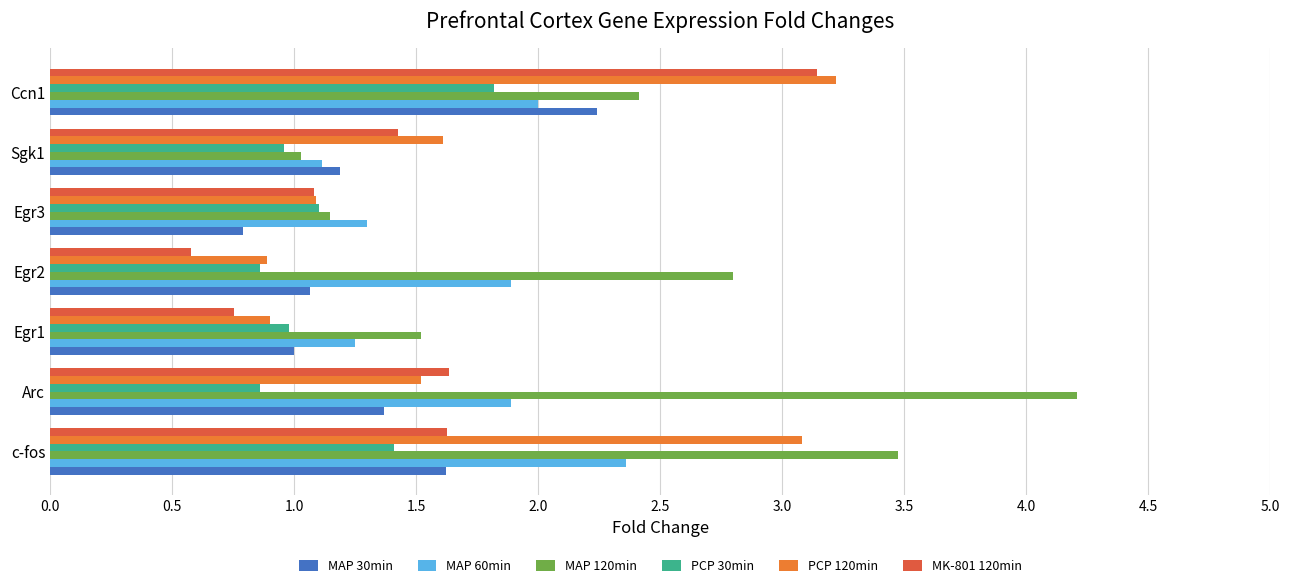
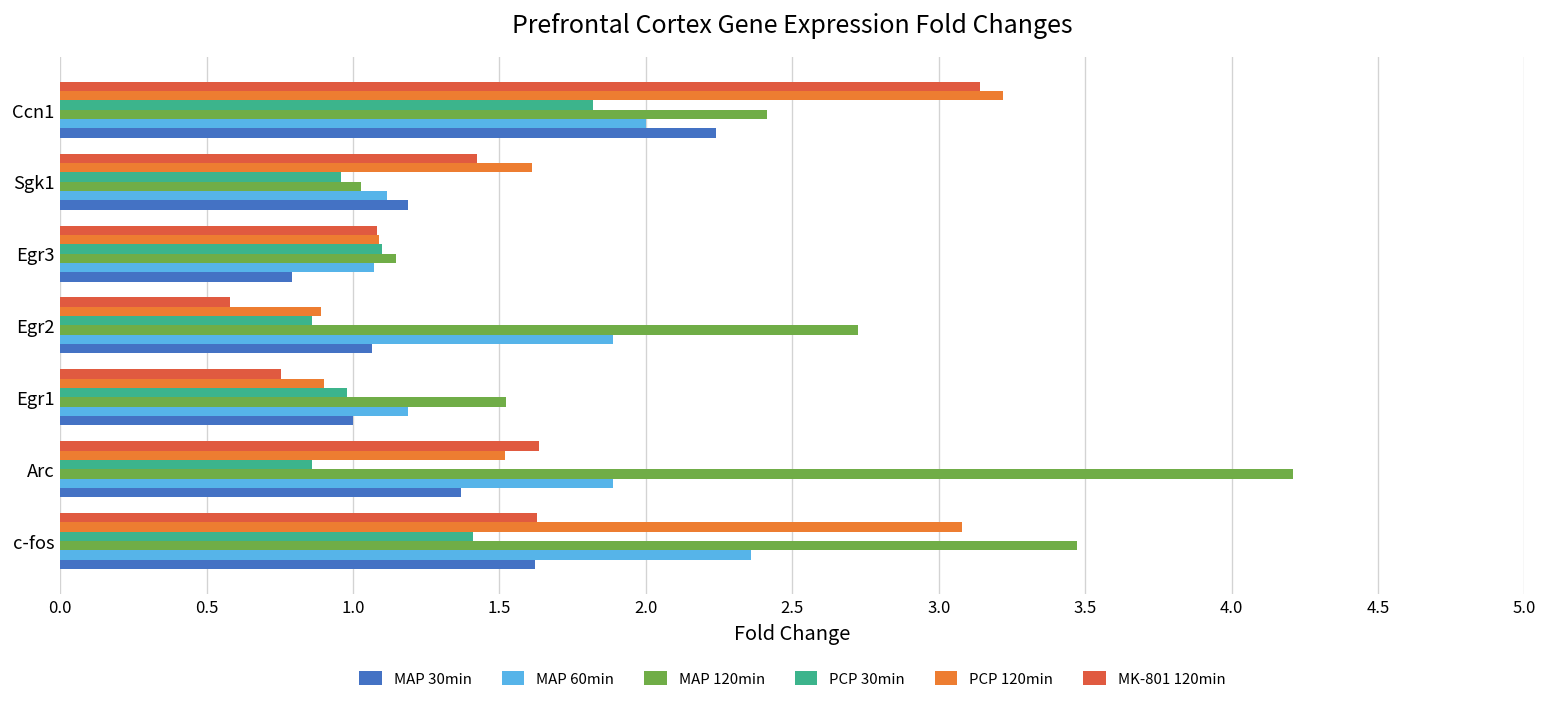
  {
    "MAP 30min": {
      "Ccn1": 2.24,
      "Sgk1": 1.19,
      "Egr3": 0.79,
      "Egr2": 1.06,
      "Egr1": 1.00,
      "Arc": 1.37,
      "c-fos": 1.62
    },
    "MAP 60min": {
      "Ccn1": 2.00,
      "Sgk1": 1.12,
-     "Egr3": 1.30,
+     "Egr3": 1.07,
      "Egr2": 1.89,
-     "Egr1": 1.25,
+     "Egr1": 1.19,
      "Arc": 1.89,
      "c-fos": 2.36
    },
    "MAP 120min": {
      "Ccn1": 2.41,
      "Sgk1": 1.03,
      "Egr3": 1.15,
-     "Egr2": 2.80,
+     "Egr2": 2.72,
      "Egr1": 1.52,
      "Arc": 4.21,
      "c-fos": 3.47
    },
    "PCP 30min": {
      "Ccn1": 1.82,
      "Sgk1": 0.96,
      "Egr3": 1.10,
      "Egr2": 0.86,
      "Egr1": 0.98,
      "Arc": 0.86,
      "c-fos": 1.41
    }
  }
